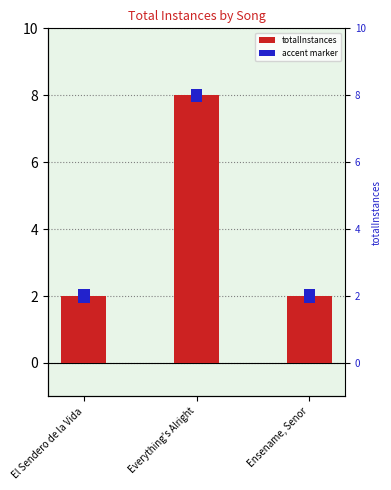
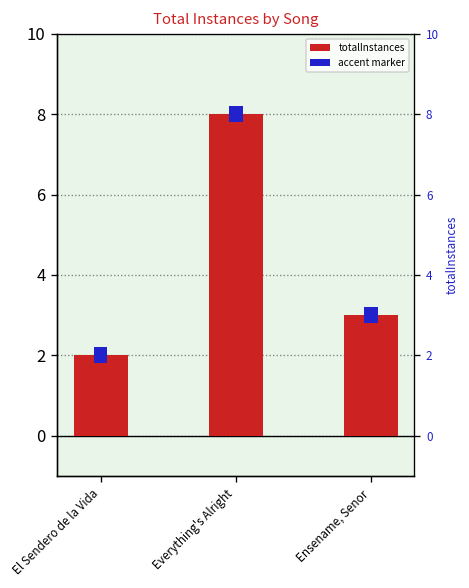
  {
    "totalInstances": {
-     "Ensename, Senor": 2
+     "Ensename, Senor": 3
    }
  }
